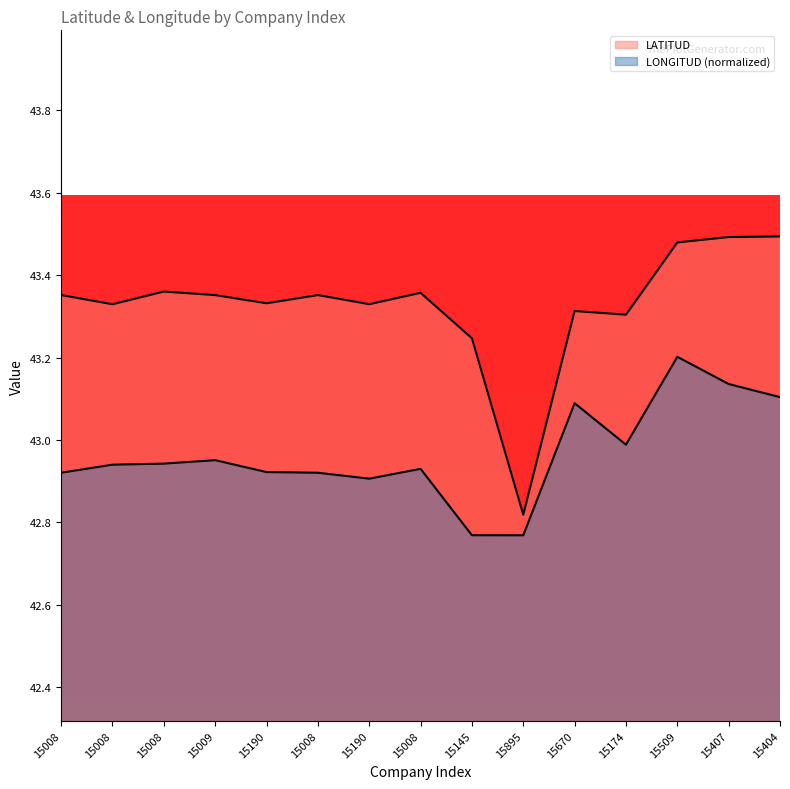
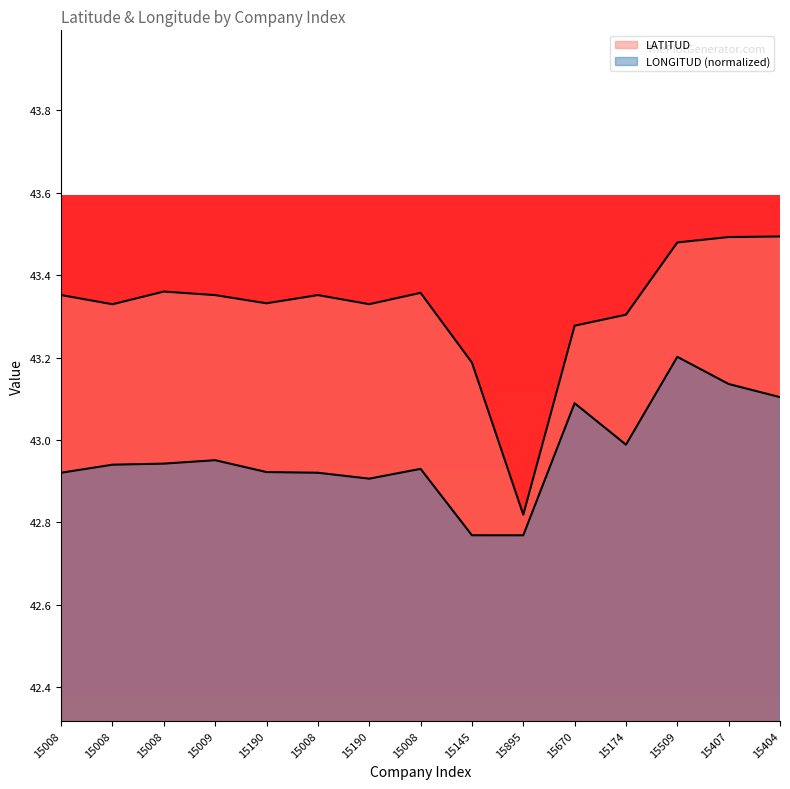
  {
    "LATITUD": {
      "15009": 43.35,
-     "15145": 43.25,
+     "15145": 43.19,
      "15895": 42.82,
-     "15670": 43.31,
+     "15670": 43.28,
      "15174": 43.30,
      "15509": 43.48,
      "15407": 43.49,
      "15404": 43.49
    },
    "LONGITUD (normalized)": {
      "15009": 42.95,
      "15145": 42.77,
      "15895": 42.77,
      "15670": 43.09,
      "15174": 42.99,
      "15509": 43.20,
      "15407": 43.14,
      "15404": 43.10
    }
  }
